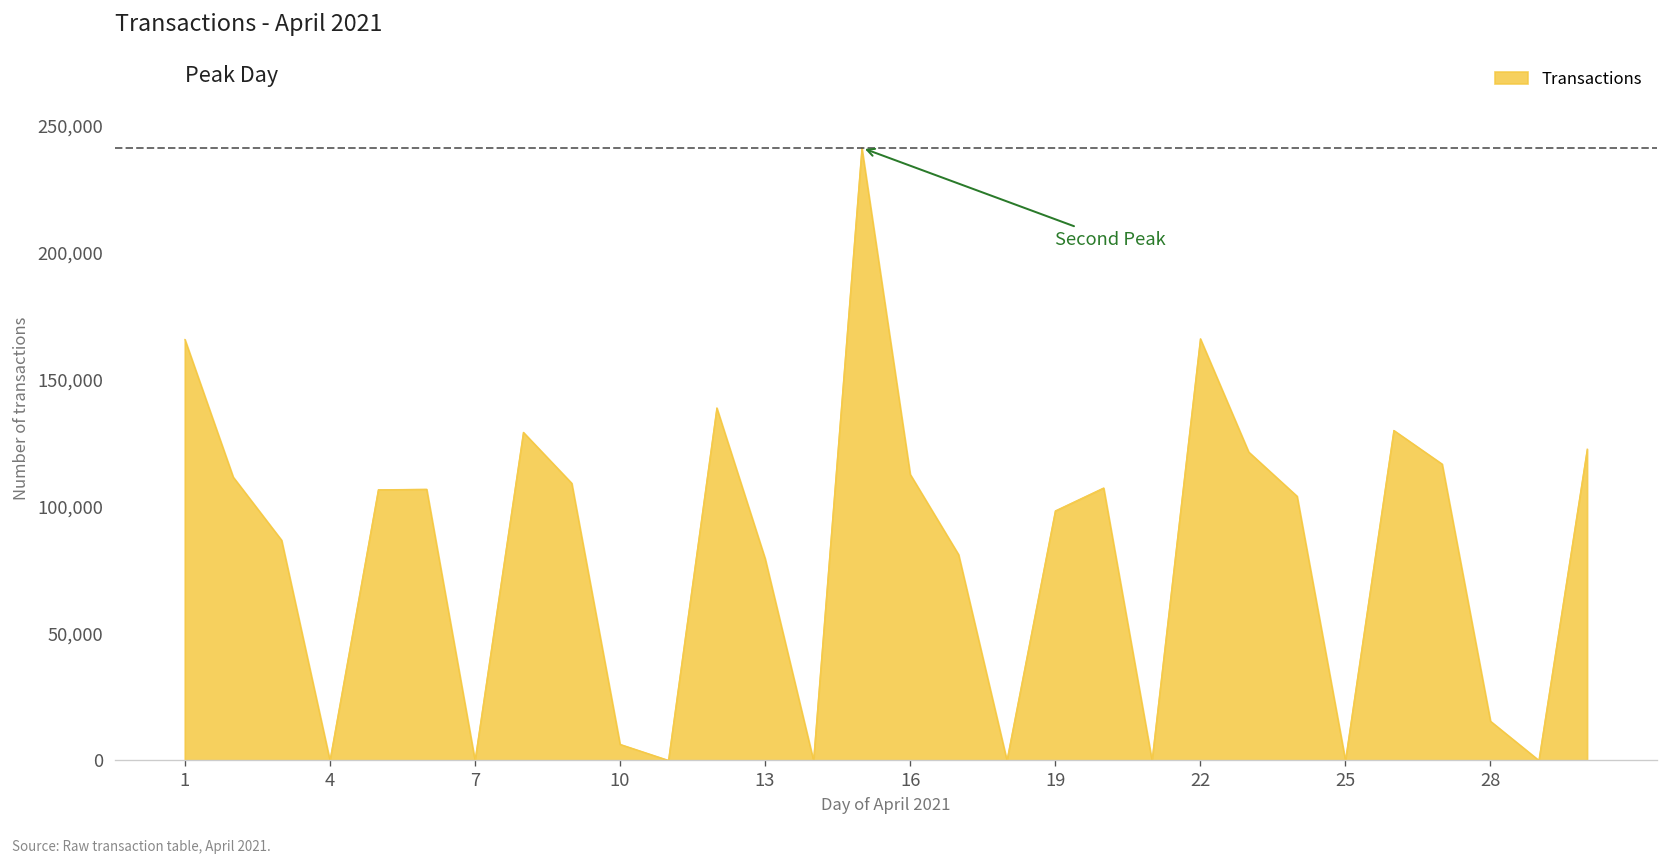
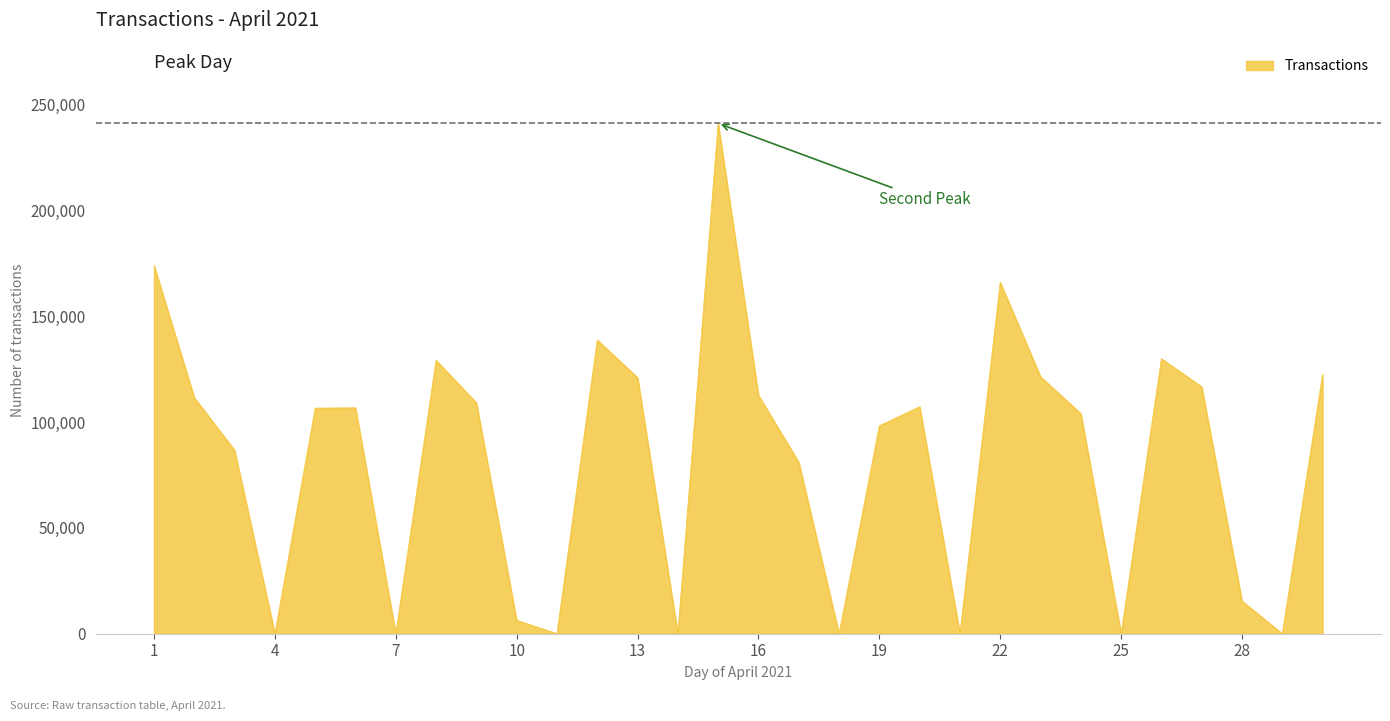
  {
-   "1": "166,000",
+   "1": "174,000",
    "4": "0",
    "7": "0",
    "10": "6,000",
-   "13": "79,000",
+   "13": "121,000",
    "16": "113,000",
    "19": "98,000",
    "22": "166,000",
    "25": "0",
    "28": "15,000"
  }
